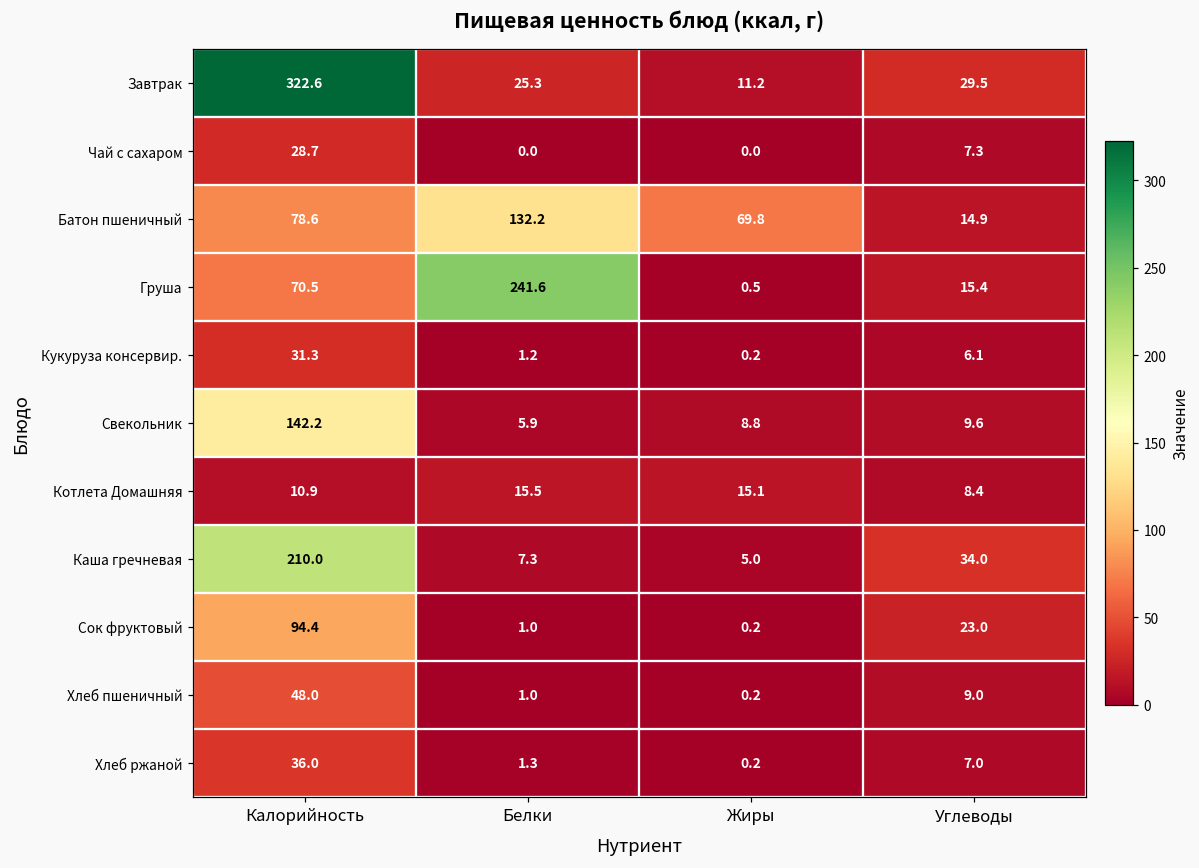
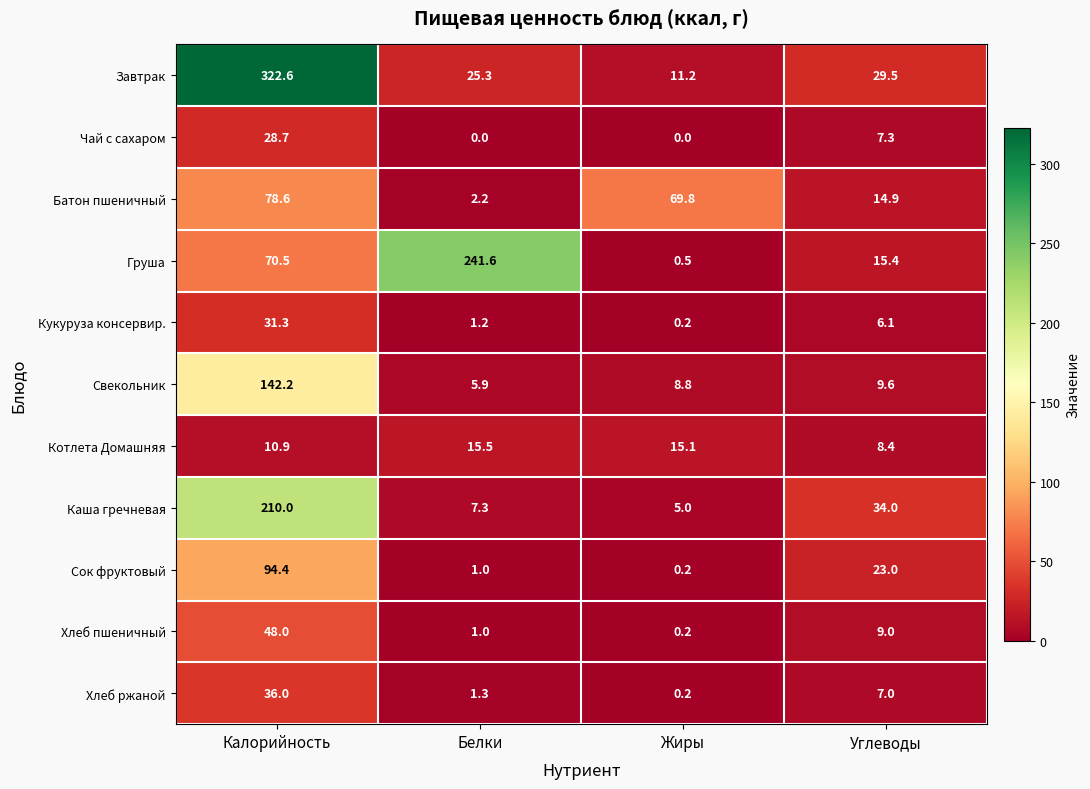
  {
    "Завтрак": {
      "Калорийность": 322.6,
      "Белки": 25.3,
      "Жиры": 11.2,
      "Углеводы": 29.5
    },
    "Чай с сахаром": {
      "Калорийность": 28.7,
      "Белки": 0.0,
      "Жиры": 0.0,
      "Углеводы": 7.3
    },
    "Батон пшеничный": {
      "Калорийность": 78.6,
-     "Белки": 132.2,
+     "Белки": 2.2,
      "Жиры": 69.8,
      "Углеводы": 14.9
    },
    "Груша": {
      "Калорийность": 70.5,
      "Белки": 241.6,
      "Жиры": 0.5,
      "Углеводы": 15.4
    },
    "Кукуруза консервир.": {
      "Калорийность": 31.3,
      "Белки": 1.2,
      "Жиры": 0.2,
      "Углеводы": 6.1
    },
    "Свекольник": {
      "Калорийность": 142.2,
      "Белки": 5.9,
      "Жиры": 8.8,
      "Углеводы": 9.6
    },
    "Котлета Домашняя": {
      "Калорийность": 10.9,
      "Белки": 15.5,
      "Жиры": 15.1,
      "Углеводы": 8.4
    },
    "Каша гречневая": {
      "Калорийность": 210.0,
      "Белки": 7.3,
      "Жиры": 5.0,
      "Углеводы": 34.0
    },
    "Сок фруктовый": {
      "Калорийность": 94.4,
      "Белки": 1.0,
      "Жиры": 0.2,
      "Углеводы": 23.0
    },
    "Хлеб пшеничный": {
      "Калорийность": 48.0,
      "Белки": 1.0,
      "Жиры": 0.2,
      "Углеводы": 9.0
    },
    "Хлеб ржаной": {
      "Калорийность": 36.0,
      "Белки": 1.3,
      "Жиры": 0.2,
      "Углеводы": 7.0
    }
  }
